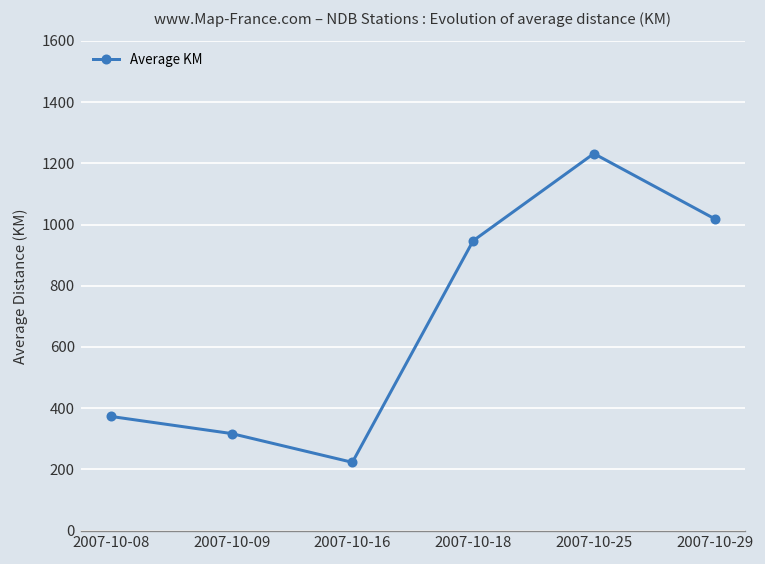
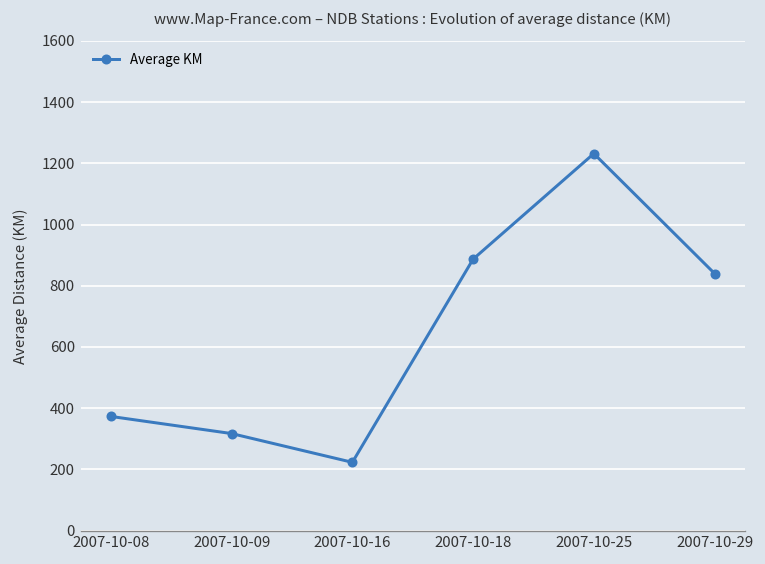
  {
    "2007-10-08": 370,
    "2007-10-09": 320,
    "2007-10-16": 220,
-   "2007-10-18": 950,
+   "2007-10-18": 890,
    "2007-10-25": 1230,
-   "2007-10-29": 1020
+   "2007-10-29": 840
  }
